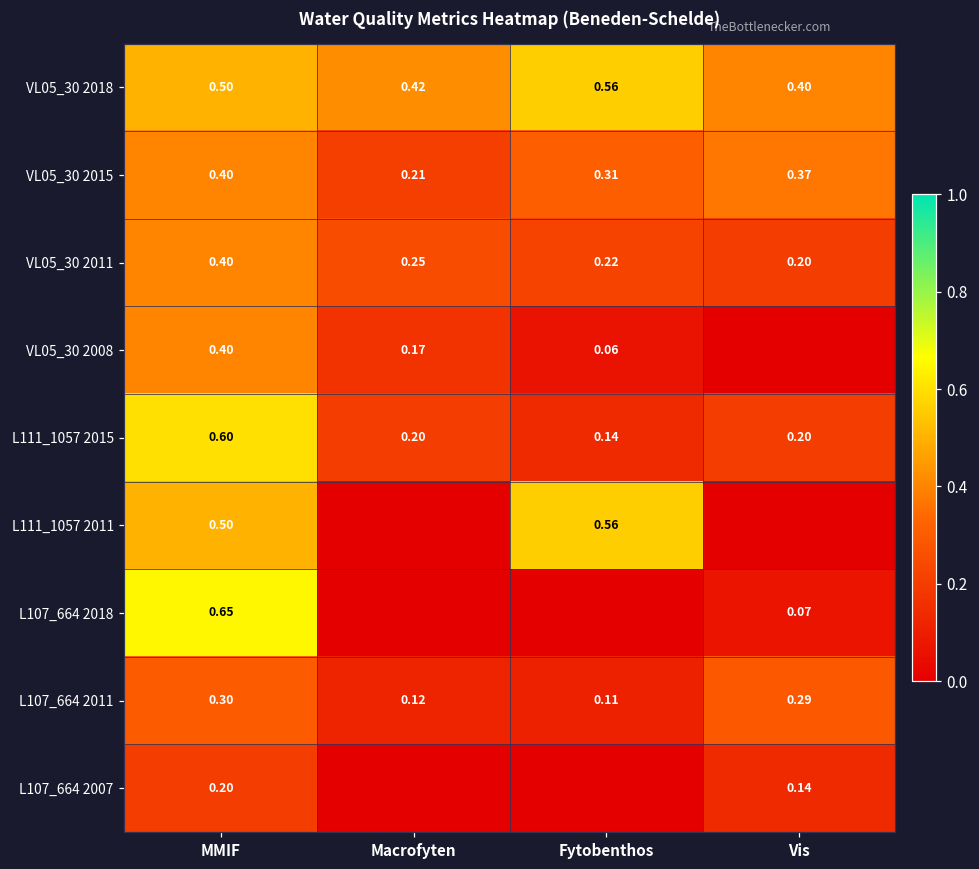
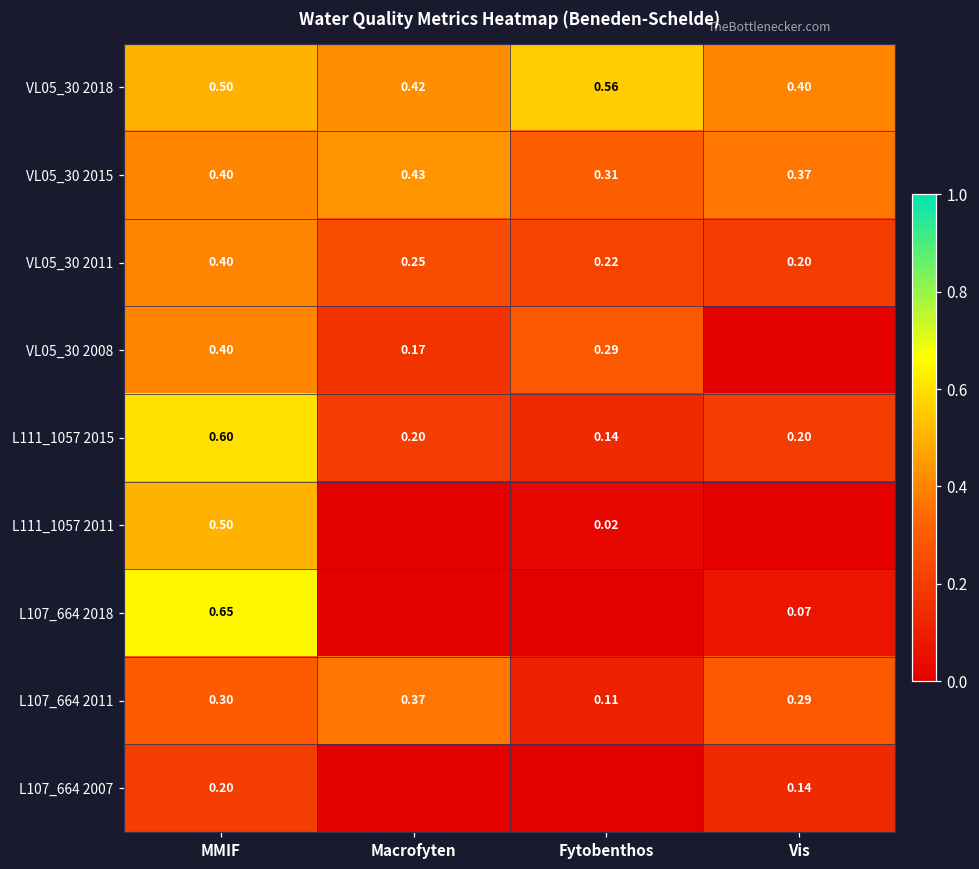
  {
    "VL05_30 2018": {
      "MMIF": 0.50,
      "Macrofyten": 0.42,
      "Fytobenthos": 0.56,
      "Vis": 0.40
    },
    "VL05_30 2015": {
      "MMIF": 0.40,
-     "Macrofyten": 0.21,
+     "Macrofyten": 0.43,
      "Fytobenthos": 0.31,
      "Vis": 0.37
    },
    "VL05_30 2011": {
      "MMIF": 0.40,
      "Macrofyten": 0.25,
      "Fytobenthos": 0.22,
      "Vis": 0.20
    },
    "VL05_30 2008": {
      "MMIF": 0.40,
      "Macrofyten": 0.17,
-     "Fytobenthos": 0.06
+     "Fytobenthos": 0.29
    },
    "L111_1057 2015": {
      "MMIF": 0.60,
      "Macrofyten": 0.20,
      "Fytobenthos": 0.14,
      "Vis": 0.20
    },
    "L111_1057 2011": {
      "MMIF": 0.50,
-     "Fytobenthos": 0.56
+     "Fytobenthos": 0.02
    },
    "L107_664 2018": {
      "MMIF": 0.65,
      "Vis": 0.07
    },
    "L107_664 2011": {
      "MMIF": 0.30,
-     "Macrofyten": 0.12,
+     "Macrofyten": 0.37,
      "Fytobenthos": 0.11,
      "Vis": 0.29
    },
    "L107_664 2007": {
      "MMIF": 0.20,
      "Vis": 0.14
    }
  }
